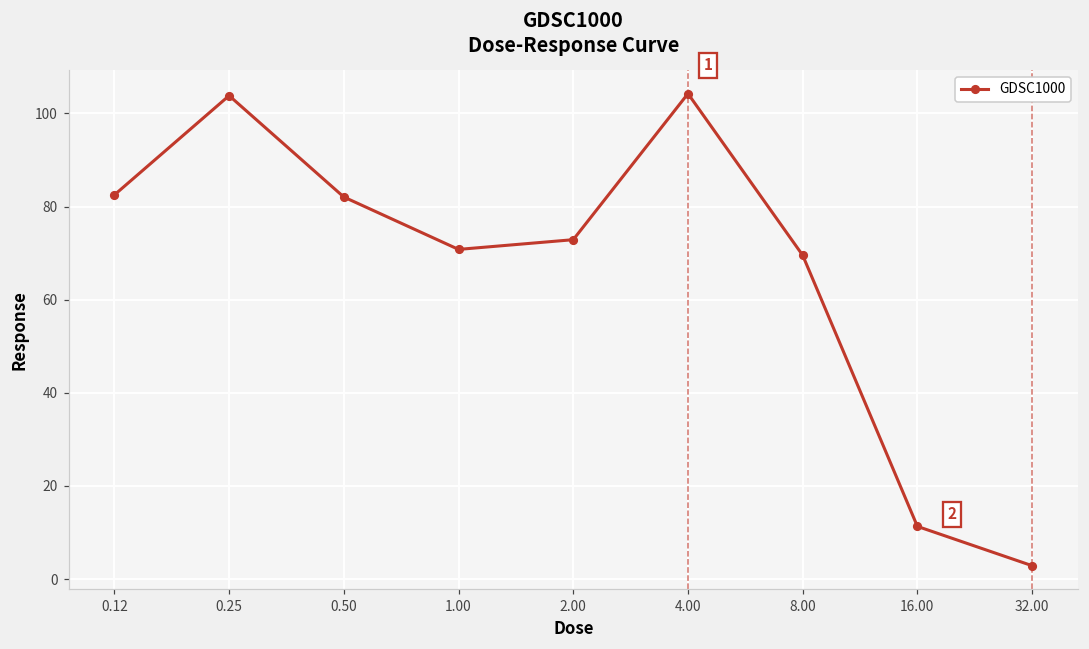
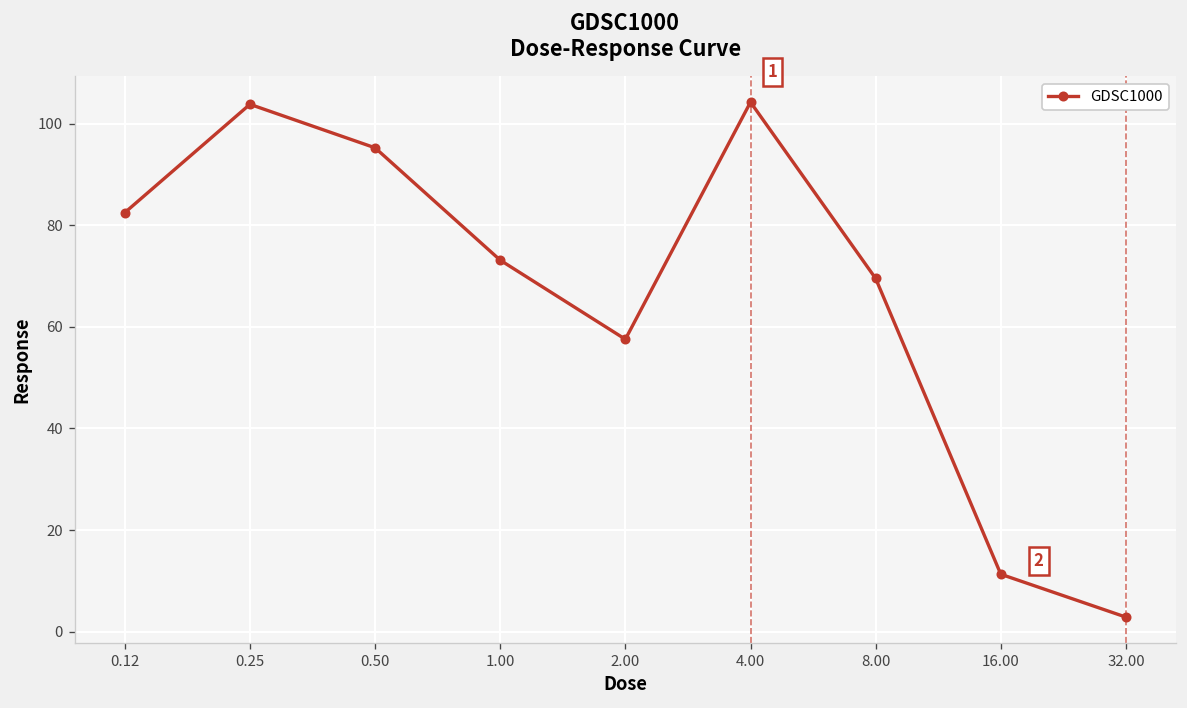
  {
    "0.12": 82,
    "0.25": 104,
-   "0.50": 82,
-   "1.00": 71,
-   "2.00": 73,
+   "0.50": 95,
+   "1.00": 73,
+   "2.00": 58,
    "8.00": 70,
    "16.00": 11,
    "32.00": 3
  }
